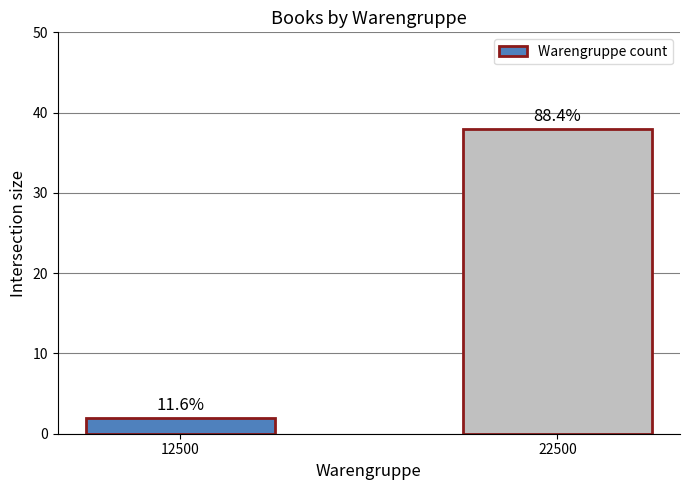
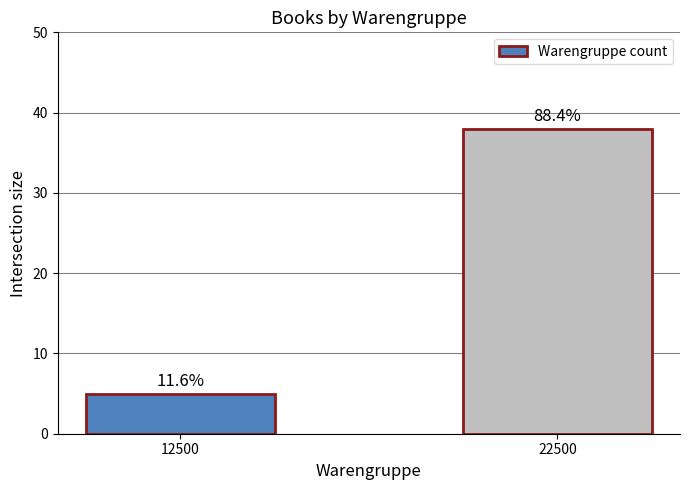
  {
-   "12500": 2
+   "12500": 5
  }
